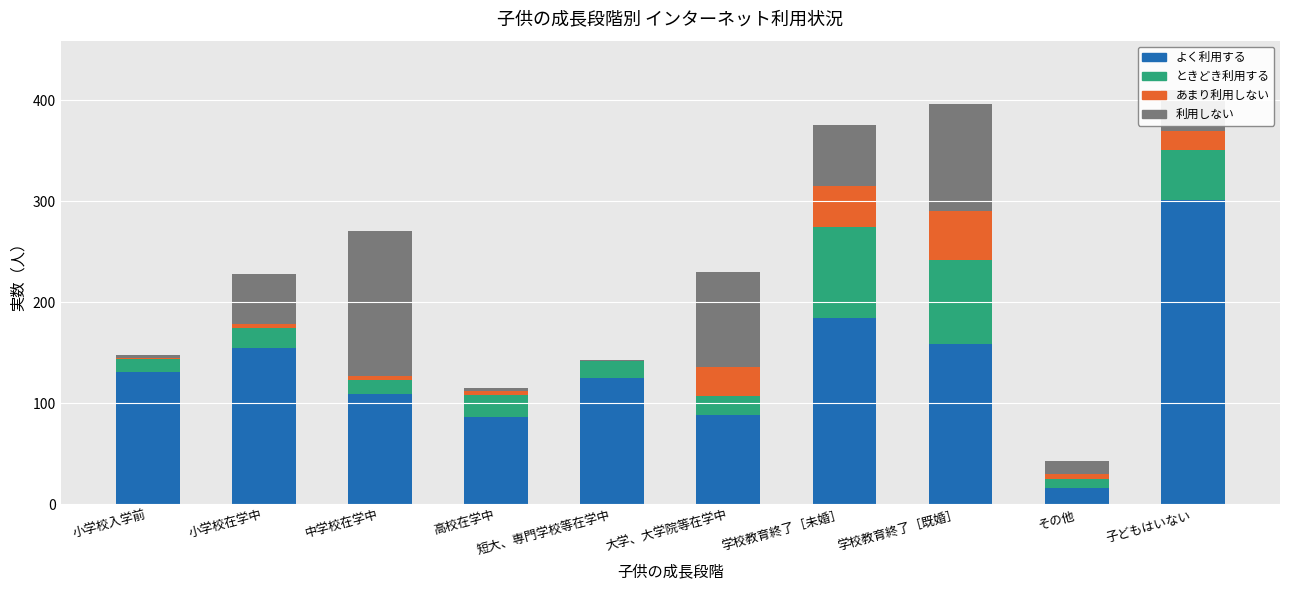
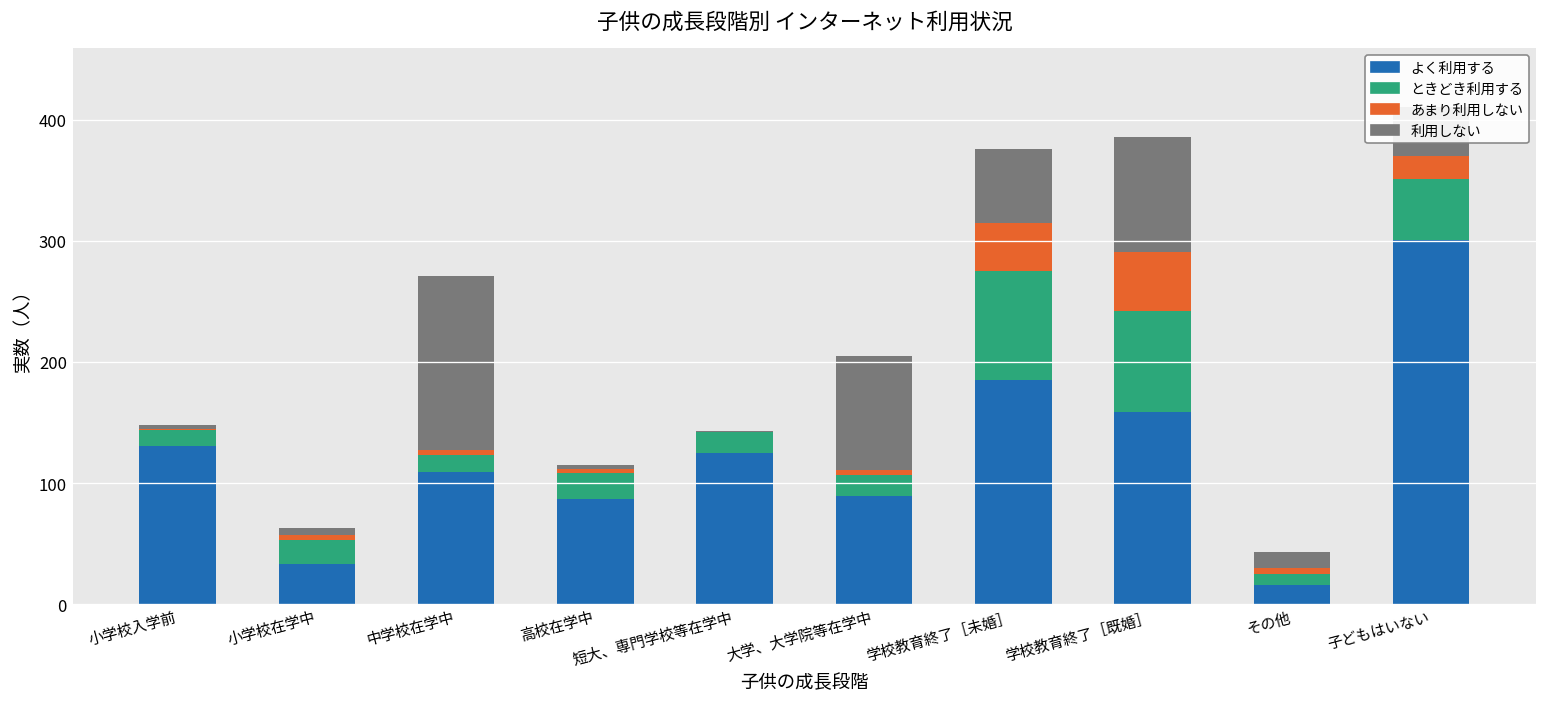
  {
    "よく利用する": {
      "小学校入学前": 131,
-     "小学校在学中": 155,
+     "小学校在学中": 33,
      "中学校在学中": 109,
      "高校在学中": 87,
      "短大、専門学校等在学中": 125,
      "大学、大学院等在学中": 89,
      "学校教育終了［未婚］": 185,
      "学校教育終了［既婚］": 159,
      "その他": 16,
      "子どもはいない": 301
    },
    "ときどき利用する": {
      "小学校入学前": 13,
      "小学校在学中": 20,
      "中学校在学中": 14,
      "高校在学中": 21,
      "短大、専門学校等在学中": 17,
      "大学、大学院等在学中": 18,
      "学校教育終了［未婚］": 90,
      "学校教育終了［既婚］": 83,
      "その他": 9,
      "子どもはいない": 50
    },
    "あまり利用しない": {
      "小学校在学中": 4,
      "中学校在学中": 4,
      "高校在学中": 4,
      "短大、専門学校等在学中": 0,
-     "大学、大学院等在学中": 29,
+     "大学、大学院等在学中": 4,
      "学校教育終了［未婚］": 40,
      "学校教育終了［既婚］": 49,
      "その他": 5,
      "子どもはいない": 19
    },
    "利用しない": {
      "小学校入学前": 3,
-     "小学校在学中": 49,
+     "小学校在学中": 6,
      "中学校在学中": 144,
      "高校在学中": 3,
      "大学、大学院等在学中": 94,
      "学校教育終了［未婚］": 61,
-     "学校教育終了［既婚］": 105,
+     "学校教育終了［既婚］": 95,
      "その他": 13
    }
  }
